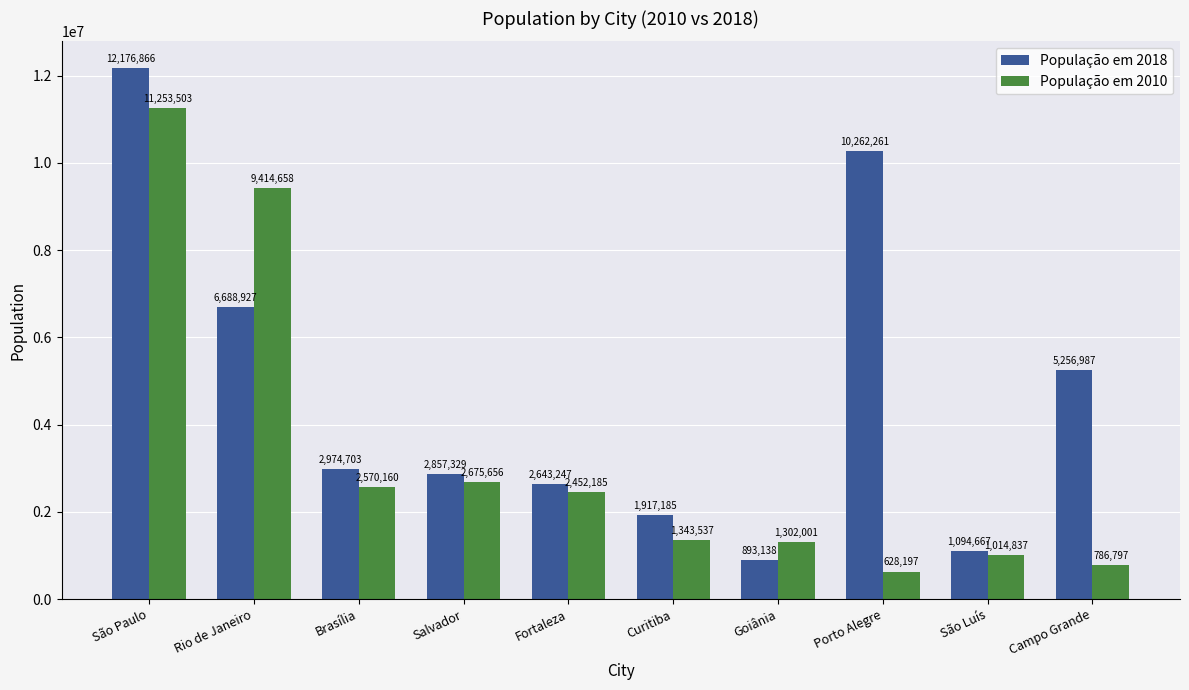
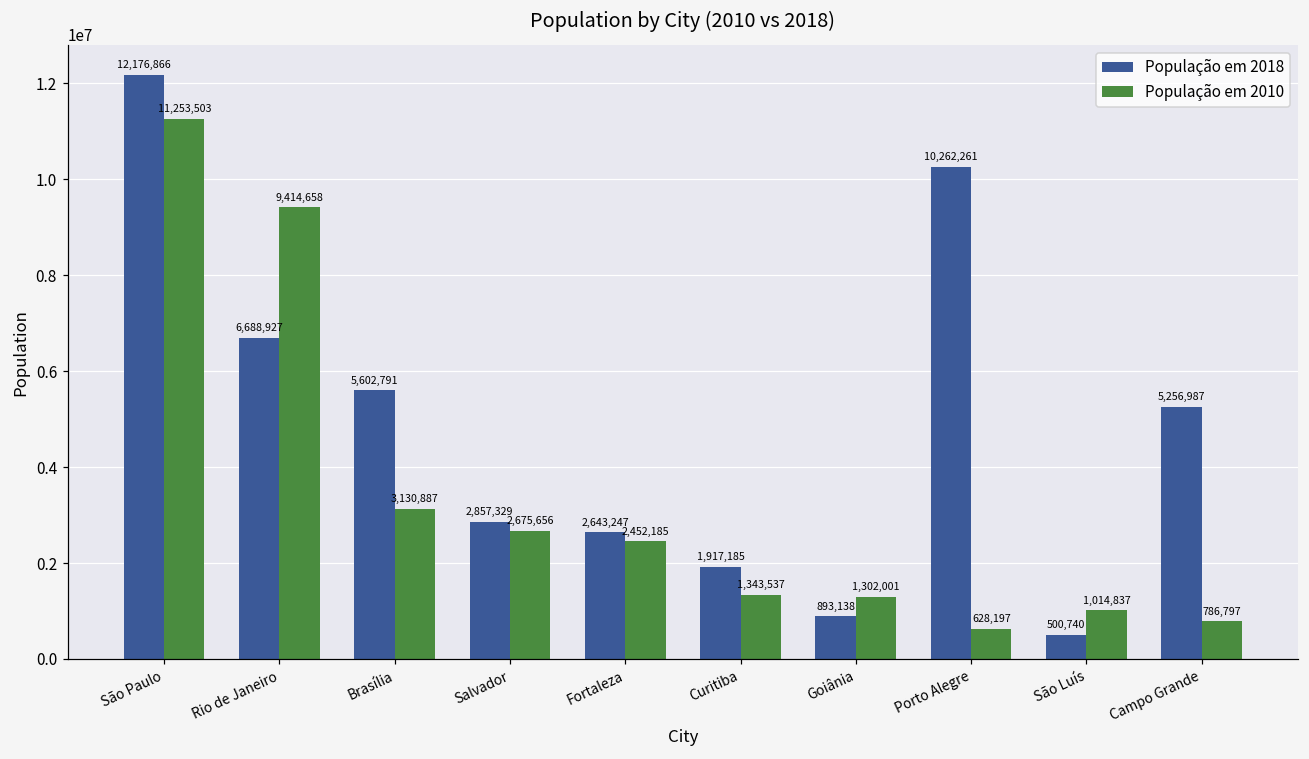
  {
    "População em 2018": {
      "São Paulo": "12,176,866",
      "Rio de Janeiro": "6,688,927",
-     "Brasília": "2,974,703",
+     "Brasília": "5,602,791",
      "Salvador": "2,857,329",
      "Fortaleza": "2,643,247",
      "Curitiba": "1,917,185",
      "Goiânia": "893,138",
      "Porto Alegre": "10,262,261",
-     "São Luís": "1,094,667",
+     "São Luís": "500,740",
      "Campo Grande": "5,256,987"
    },
    "População em 2010": {
      "São Paulo": "11,253,503",
      "Rio de Janeiro": "9,414,658",
-     "Brasília": "2,570,160",
+     "Brasília": "3,130,887",
      "Salvador": "2,675,656",
      "Fortaleza": "2,452,185",
      "Curitiba": "1,343,537",
      "Goiânia": "1,302,001",
      "Porto Alegre": "628,197",
      "São Luís": "1,014,837",
      "Campo Grande": "786,797"
    }
  }
